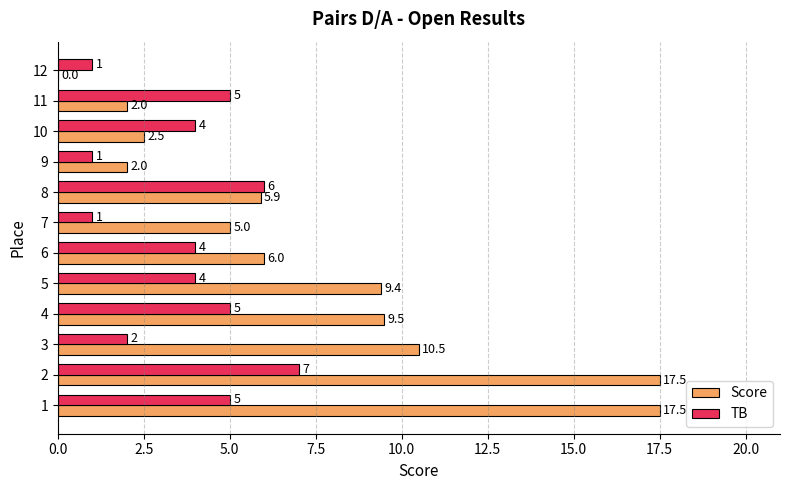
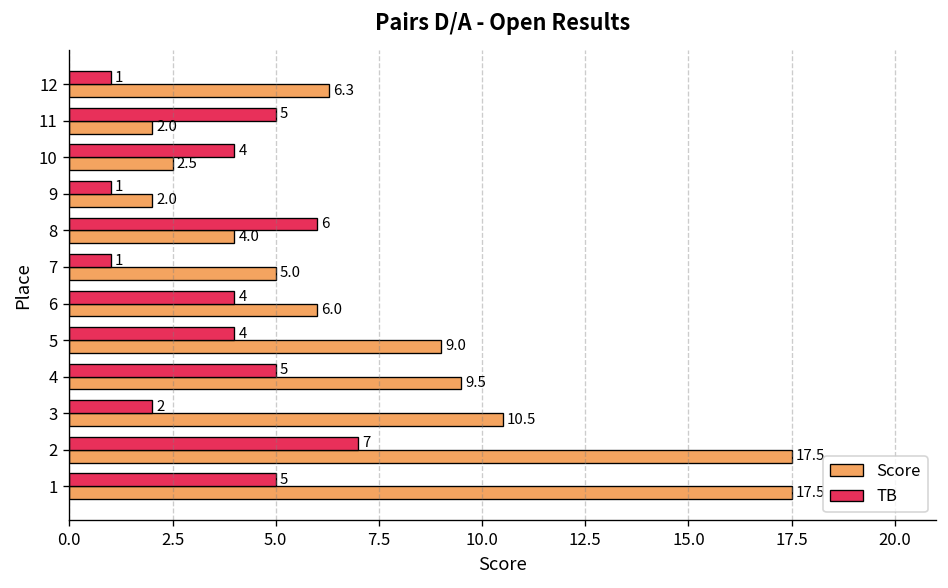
  {
    "Score": {
-     "12": 0.0,
+     "12": 6.3,
      "11": 2.0,
      "10": 2.5,
      "9": 2.0,
-     "8": 5.9,
+     "8": 4.0,
      "7": 5.0,
      "6": 6.0,
-     "5": 9.4,
+     "5": 9.0,
      "4": 9.5,
      "3": 10.5
    },
    "TB": {
      "12": 1,
      "11": 5,
      "10": 4,
      "9": 1,
      "7": 1,
      "6": 4,
      "5": 4,
      "4": 5,
      "3": 2,
      "2": 7,
      "1": 5
    }
  }
